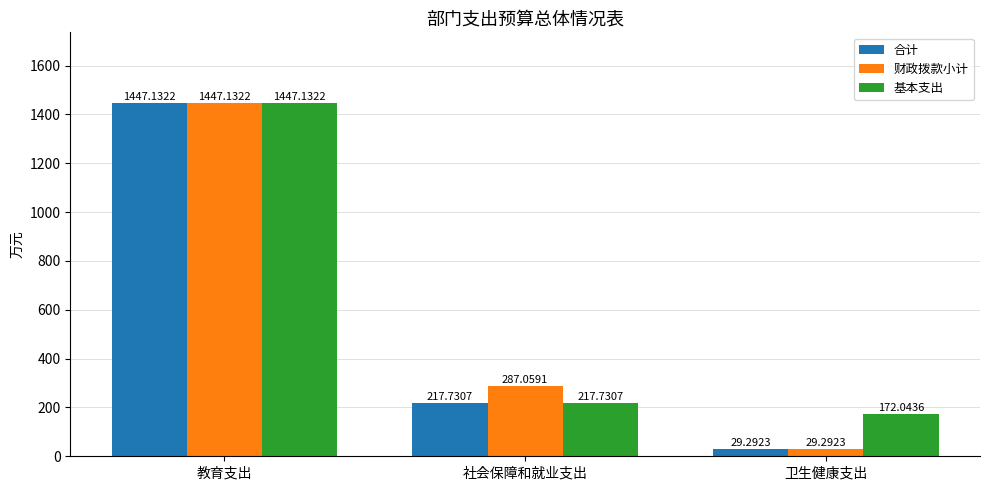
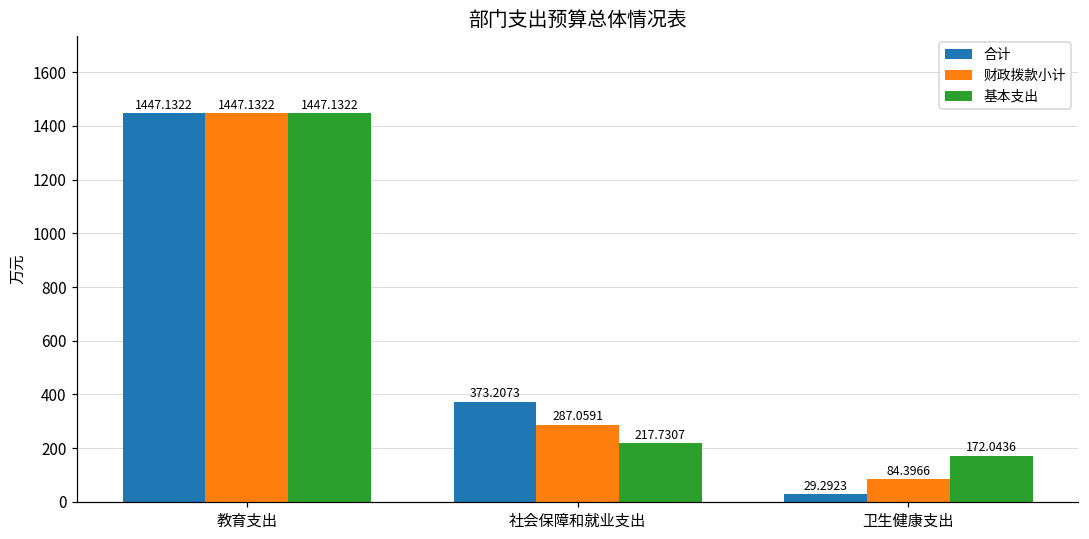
  {
    "合计": {
      "教育支出": 1447.1322,
-     "社会保障和就业支出": 217.7307,
+     "社会保障和就业支出": 373.2073,
      "卫生健康支出": 29.2923
    },
    "财政拨款小计": {
      "教育支出": 1447.1322,
      "社会保障和就业支出": 287.0591,
-     "卫生健康支出": 29.2923
+     "卫生健康支出": 84.3966
    },
    "基本支出": {
      "教育支出": 1447.1322,
      "社会保障和就业支出": 217.7307,
      "卫生健康支出": 172.0436
    }
  }
